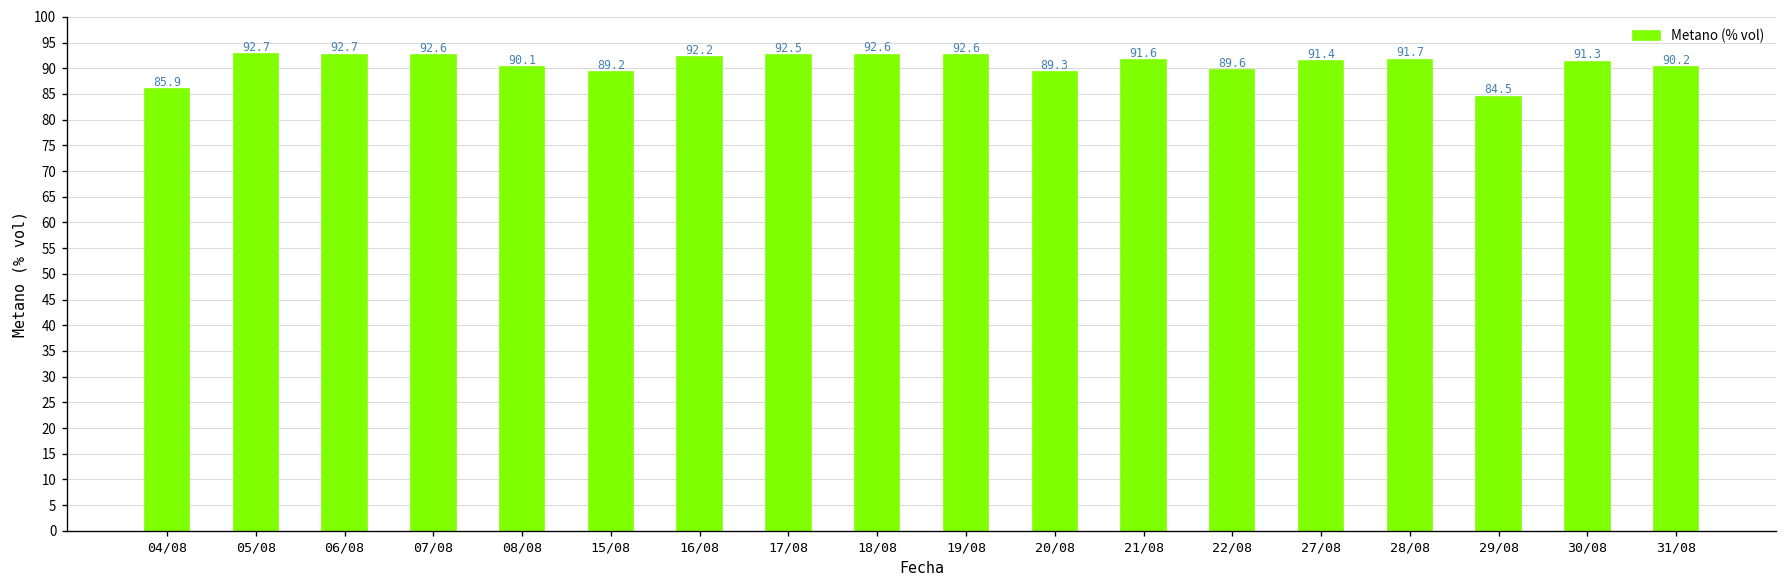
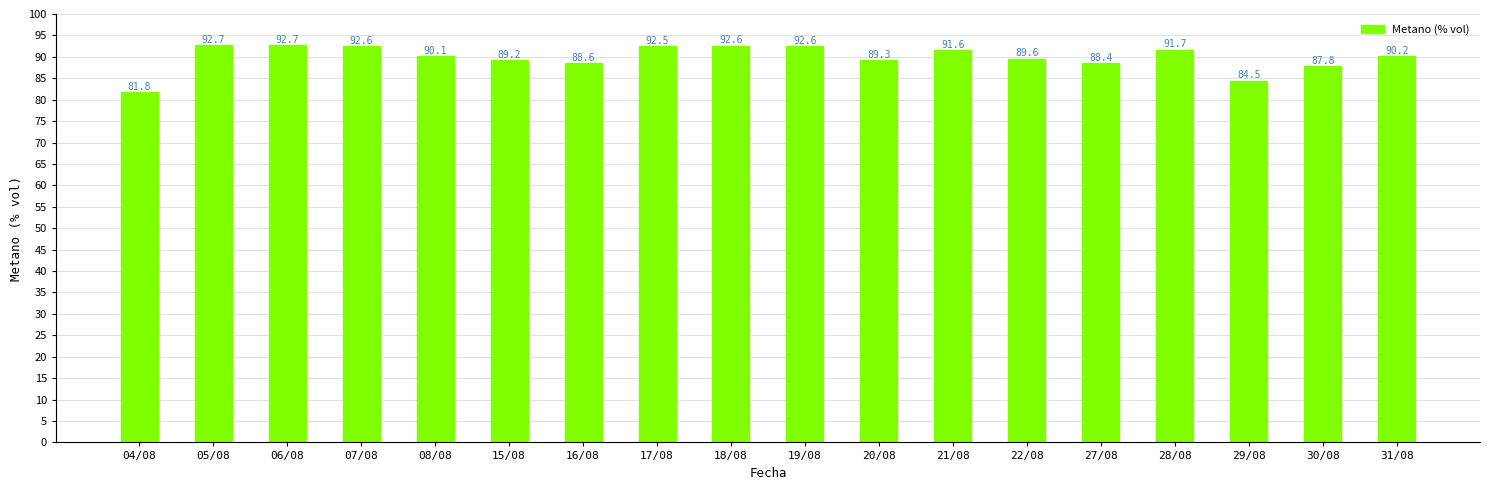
  {
-   "04/08": 85.9,
+   "04/08": 81.8,
    "05/08": 92.7,
    "06/08": 92.7,
    "07/08": 92.6,
    "08/08": 90.1,
    "15/08": 89.2,
-   "16/08": 92.2,
+   "16/08": 88.6,
    "17/08": 92.5,
    "18/08": 92.6,
    "19/08": 92.6,
    "20/08": 89.3,
    "21/08": 91.6,
    "22/08": 89.6,
-   "27/08": 91.4,
+   "27/08": 88.4,
    "28/08": 91.7,
    "29/08": 84.5,
-   "30/08": 91.3,
+   "30/08": 87.8,
    "31/08": 90.2
  }
